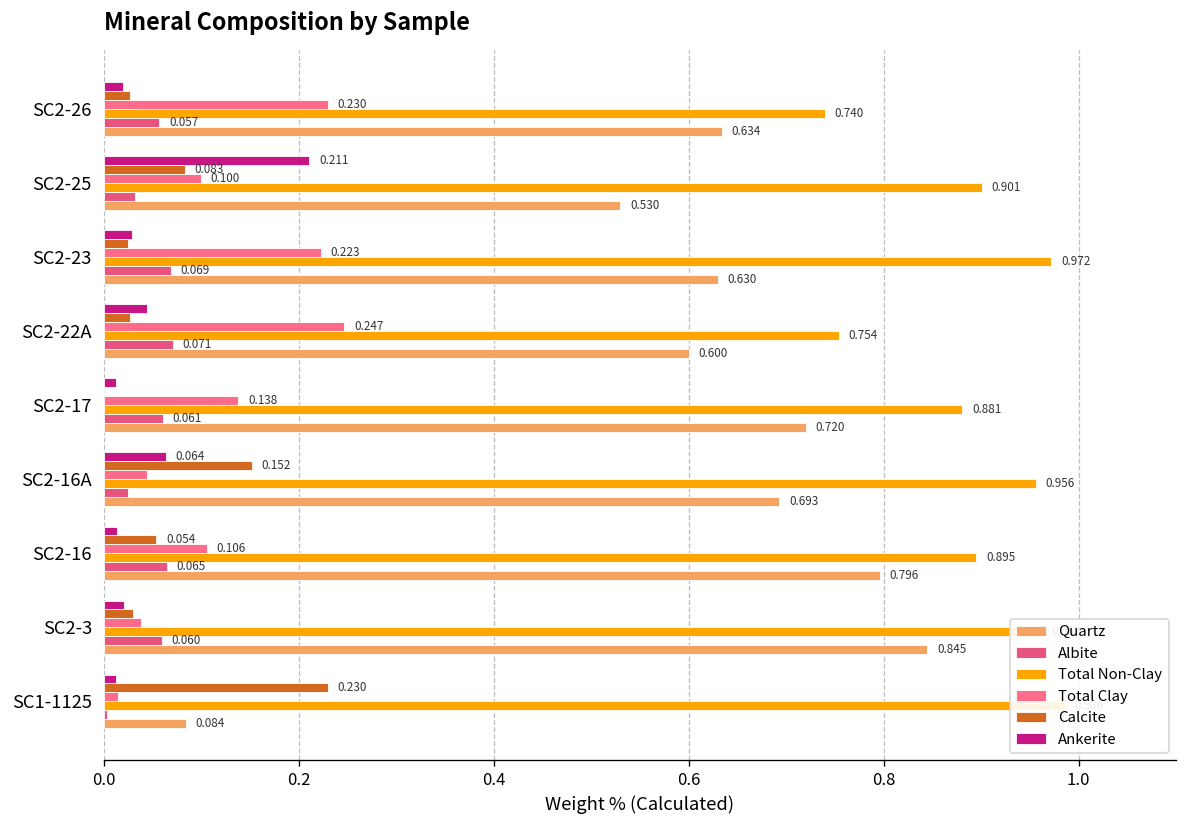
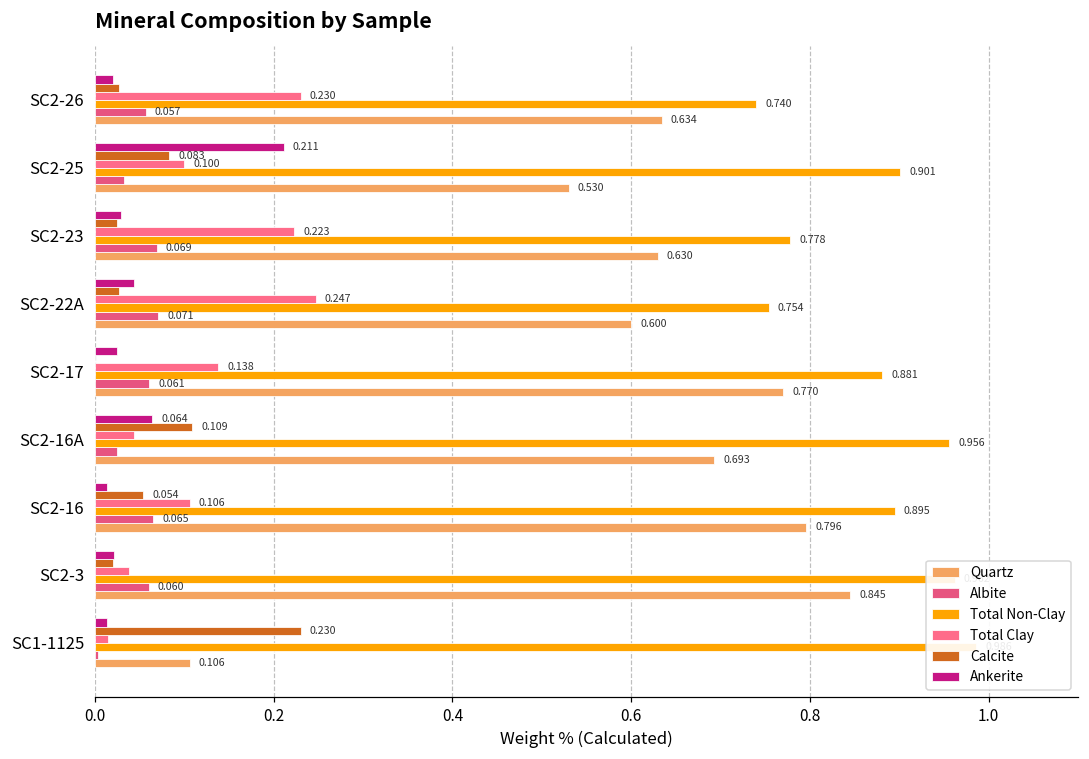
  {
    "Quartz": {
      "SC2-26": 0.634,
      "SC2-25": 0.530,
      "SC2-23": 0.630,
      "SC2-22A": 0.600,
-     "SC2-17": 0.720,
+     "SC2-17": 0.770,
      "SC2-16A": 0.693,
      "SC2-16": 0.796,
      "SC2-3": 0.845,
-     "SC1-1125": 0.084
+     "SC1-1125": 0.106
    },
    "Total Non-Clay": {
      "SC2-26": 0.740,
      "SC2-25": 0.901,
-     "SC2-23": 0.972,
+     "SC2-23": 0.778,
      "SC2-22A": 0.754,
      "SC2-17": 0.881,
      "SC2-16A": 0.956,
      "SC2-16": 0.895
    },
    "Calcite": {
      "SC2-25": 0.083,
-     "SC2-16A": 0.152,
+     "SC2-16A": 0.109,
      "SC2-16": 0.054,
-     "SC2-3": 0.03,
+     "SC2-3": 0.02,
      "SC1-1125": 0.230
    },
    "Ankerite": {
      "SC2-26": 0.02,
      "SC2-23": 0.03,
      "SC2-22A": 0.04,
-     "SC2-17": 0.01,
+     "SC2-17": 0.03,
      "SC2-16": 0.01,
      "SC2-3": 0.02,
      "SC1-1125": 0.01
    }
  }
